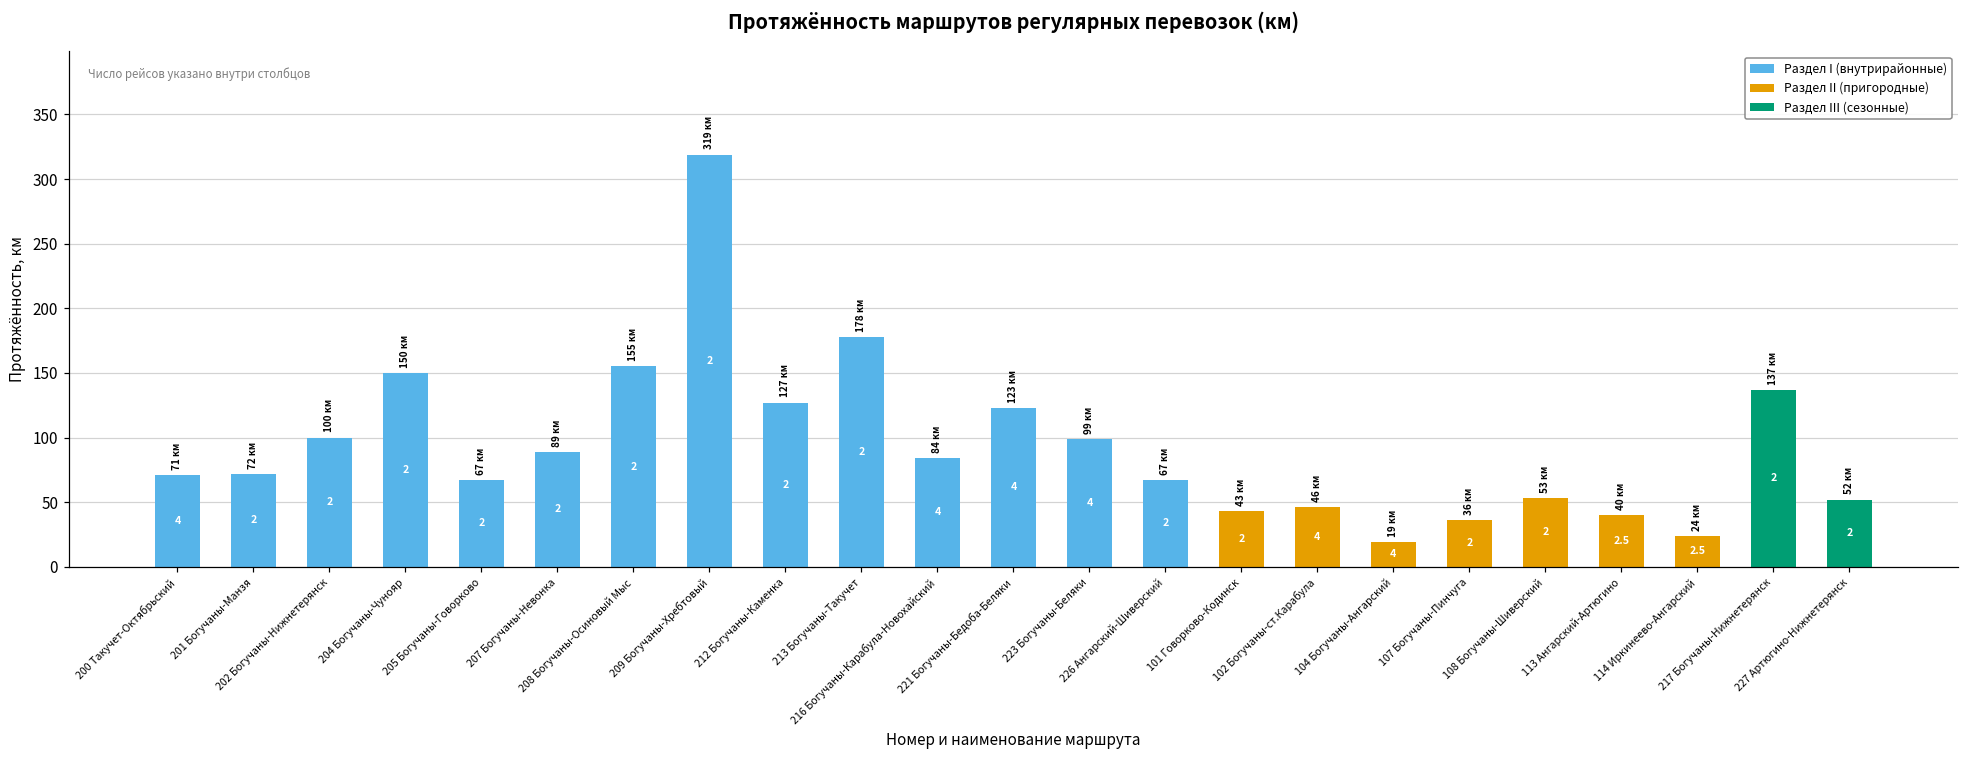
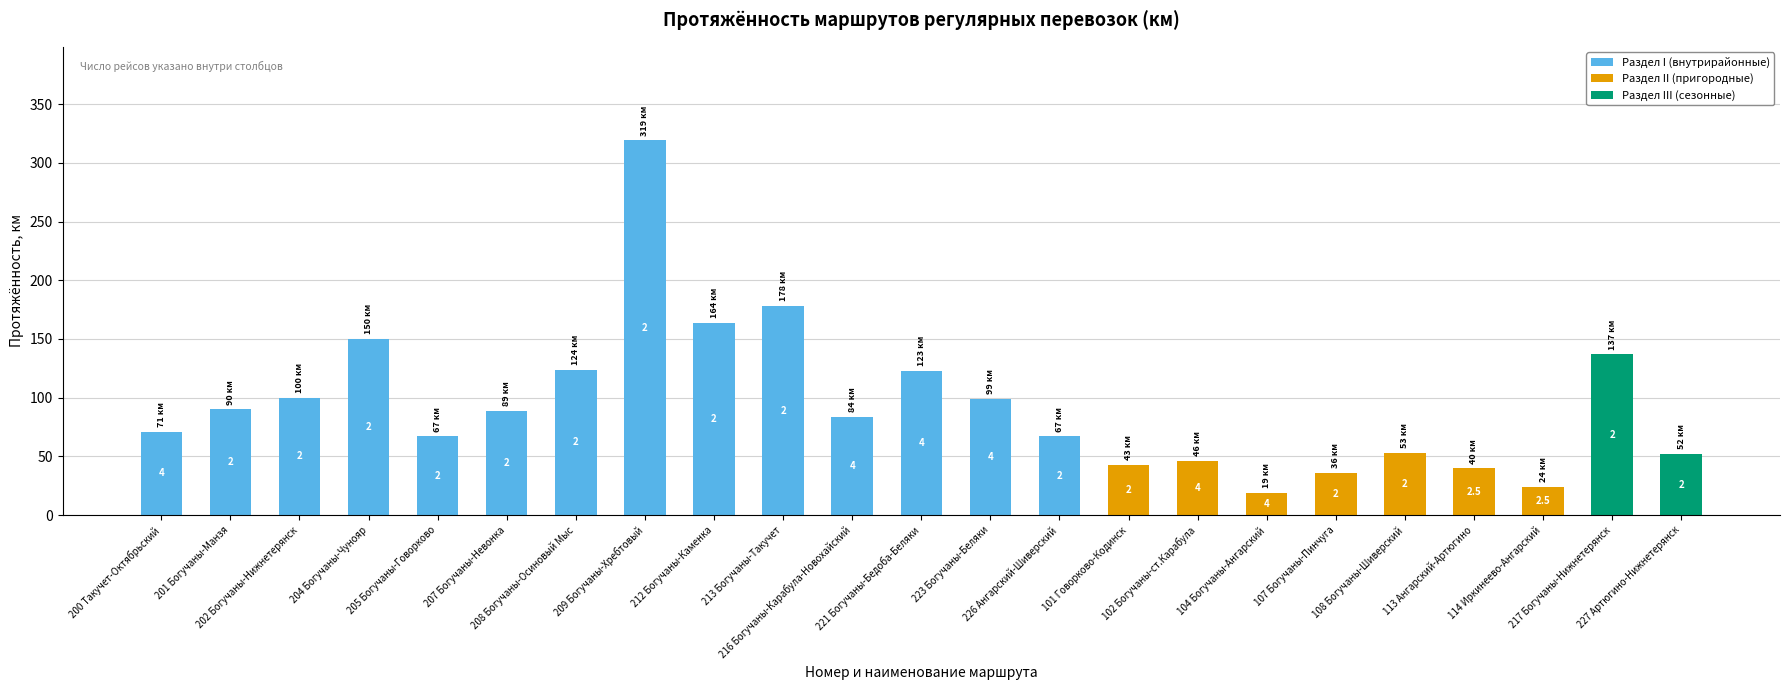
  {
    "Раздел I (внутрирайонные)": {
      "200 Такучет-Октябрьский": 71,
-     "201 Богучаны-Манзя": 72,
+     "201 Богучаны-Манзя": 90,
      "202 Богучаны-Нижнетерянск": 100,
      "204 Богучаны-Чунояр": 150,
      "205 Богучаны-Говорково": 67,
      "207 Богучаны-Невонка": 89,
-     "208 Богучаны-Осиновый Мыс": 155,
+     "208 Богучаны-Осиновый Мыс": 124,
      "209 Богучаны-Хребтовый": 319,
-     "212 Богучаны-Каменка": 127,
+     "212 Богучаны-Каменка": 164,
      "213 Богучаны-Такучет": 178,
      "216 Богучаны-Карабула-Новохайский": 84,
      "221 Богучаны-Бедоба-Беляки": 123,
      "223 Богучаны-Беляки": 99,
      "226 Ангарский-Шиверский": 67
    },
    "Раздел II (пригородные)": {
      "101 Говорково-Кодинск": 43,
      "102 Богучаны-ст.Карабула": 46,
      "104 Богучаны-Ангарский": 19,
      "107 Богучаны-Пинчуга": 36,
      "108 Богучаны-Шиверский": 53,
      "113 Ангарский-Артюгино": 40,
      "114 Иркинеево-Ангарский": 24
    },
    "Раздел III (сезонные)": {
      "217 Богучаны-Нижнетерянск": 137,
      "227 Артюгино-Нижнетерянск": 52
    }
  }
